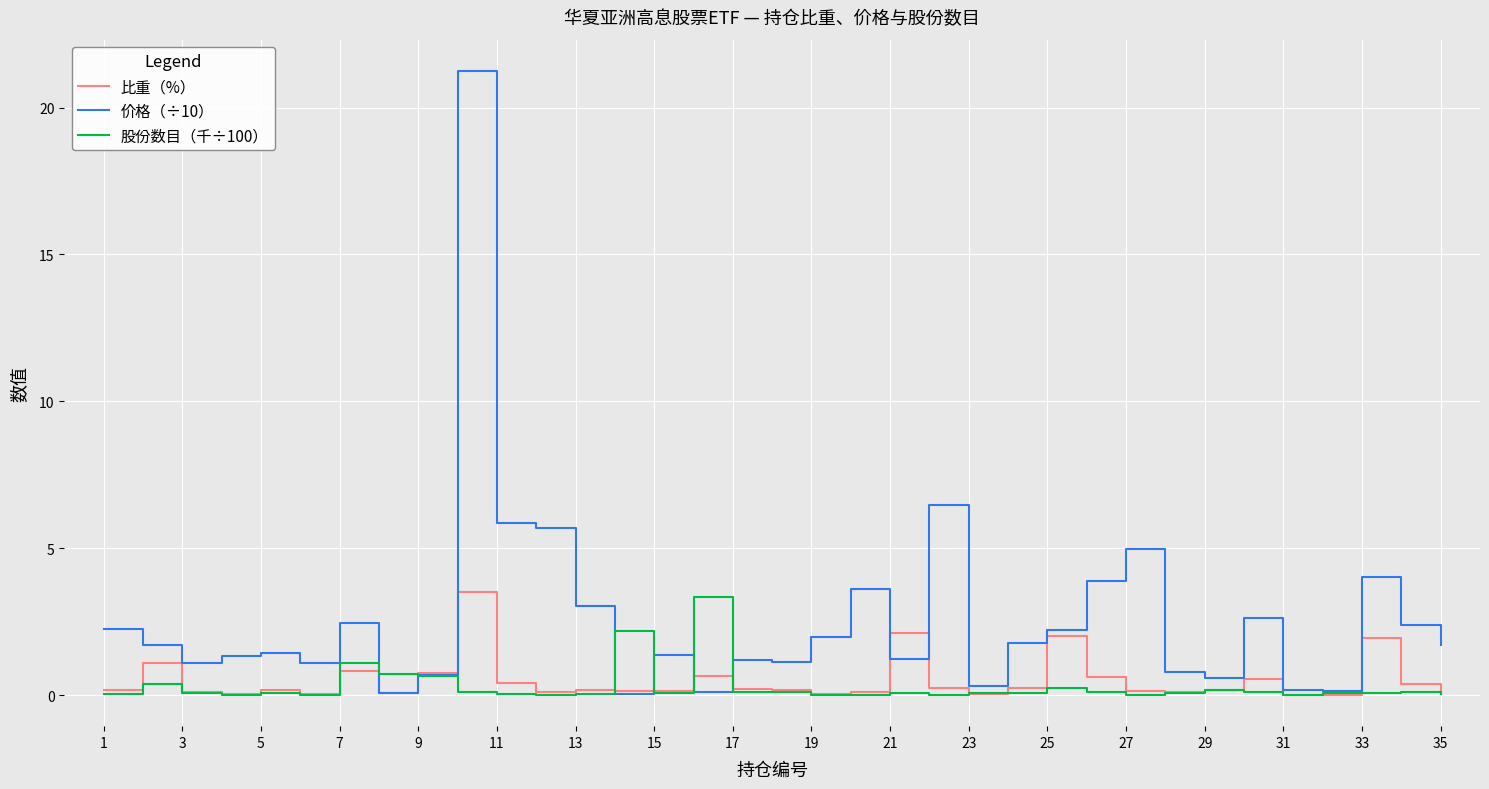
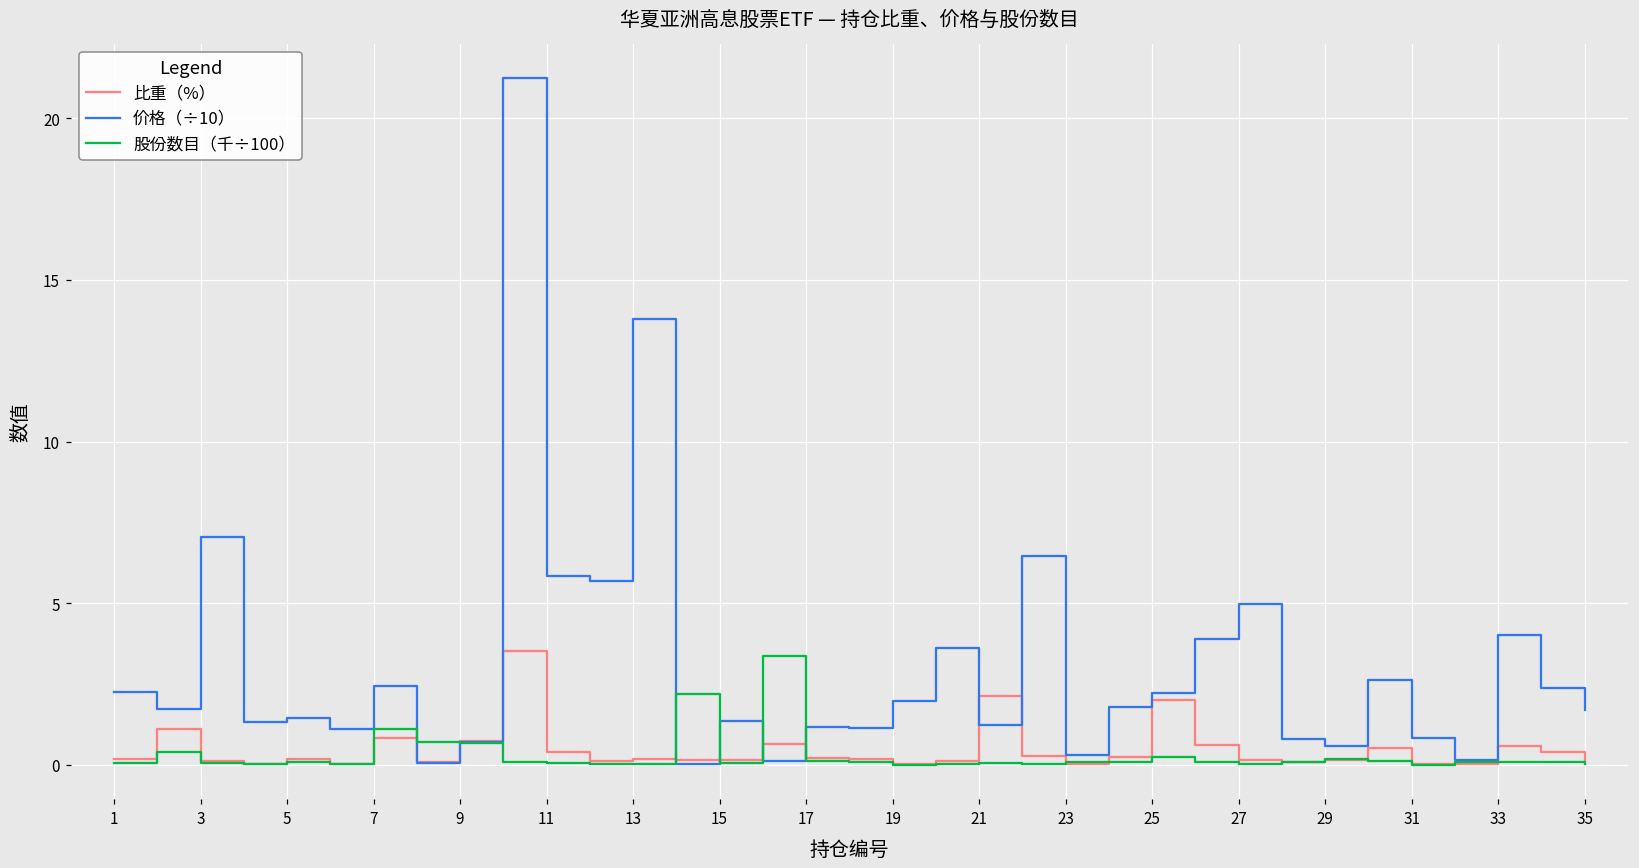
  {
    "比重（%）": {
      "1": 0.2,
      "5": 0.2,
      "7": 0.8,
      "11": 0.4,
      "13": 0.2,
      "17": 0.2,
      "21": 2.1,
      "25": 2.0,
      "27": 0.1,
-     "33": 2.0
+     "33": 0.6
    },
    "价格（÷10）": {
      "1": 2.2,
-     "3": 1.1,
+     "3": 7.0,
      "5": 1.4,
      "7": 2.4,
      "11": 5.8,
-     "13": 3.0,
+     "13": 13.8,
      "15": 1.4,
      "17": 1.2,
      "19": 2.0,
      "21": 1.2,
      "23": 0.3,
      "25": 2.2,
      "27": 5.0,
      "29": 0.6,
-     "31": 0.2,
+     "31": 0.8,
      "33": 4.0,
      "35": 1.7
    },
    "股份数目（千÷100）": {
      "1": 0.1,
      "5": 0.1,
      "7": 1.1,
      "11": 0.0,
      "13": 0.0,
      "17": 0.1,
      "21": 0.1,
      "25": 0.2,
      "27": 0.0,
      "33": 0.1
    }
  }
